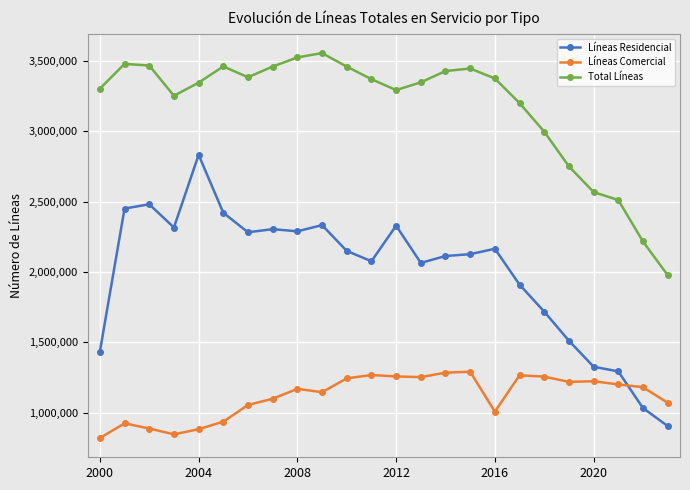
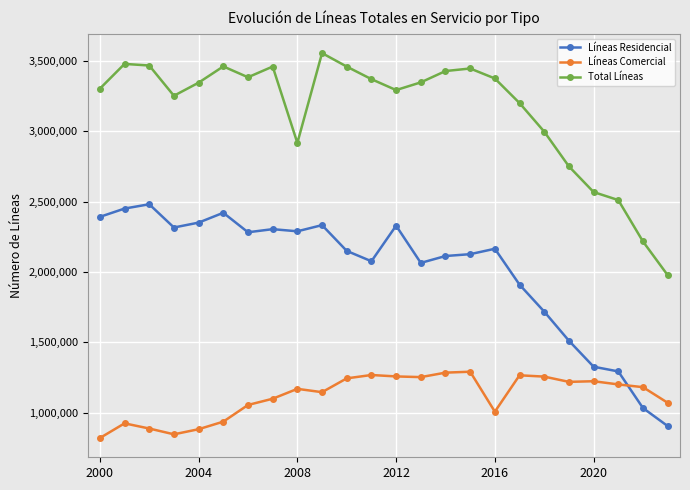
  {
    "Líneas Residencial": {
-     "2000": "1,430,000",
-     "2004": "2,830,000",
+     "2000": "2,390,000",
+     "2004": "2,350,000",
      "2008": "2,290,000",
      "2012": "2,330,000",
      "2016": "2,170,000",
      "2020": "1,330,000"
    },
    "Líneas Comercial": {
      "2000": "820,000",
      "2004": "880,000",
      "2008": "1,170,000",
      "2012": "1,260,000",
      "2016": "1,010,000",
      "2020": "1,220,000"
    },
    "Total Líneas": {
      "2000": "3,300,000",
      "2004": "3,350,000",
-     "2008": "3,520,000",
+     "2008": "2,920,000",
      "2012": "3,290,000",
      "2016": "3,380,000",
      "2020": "2,570,000"
    }
  }
